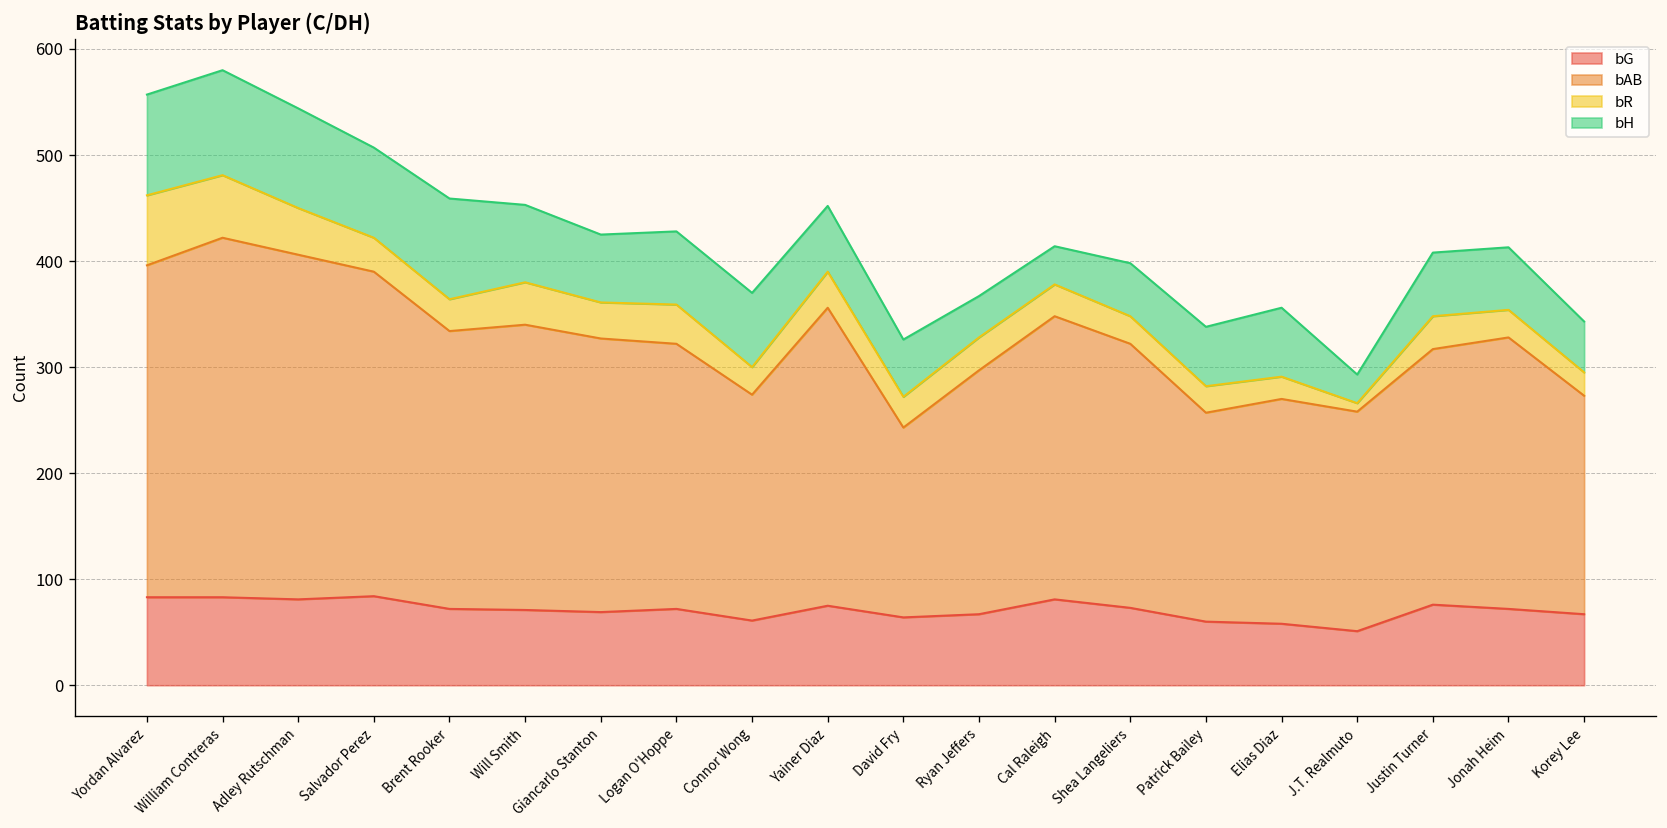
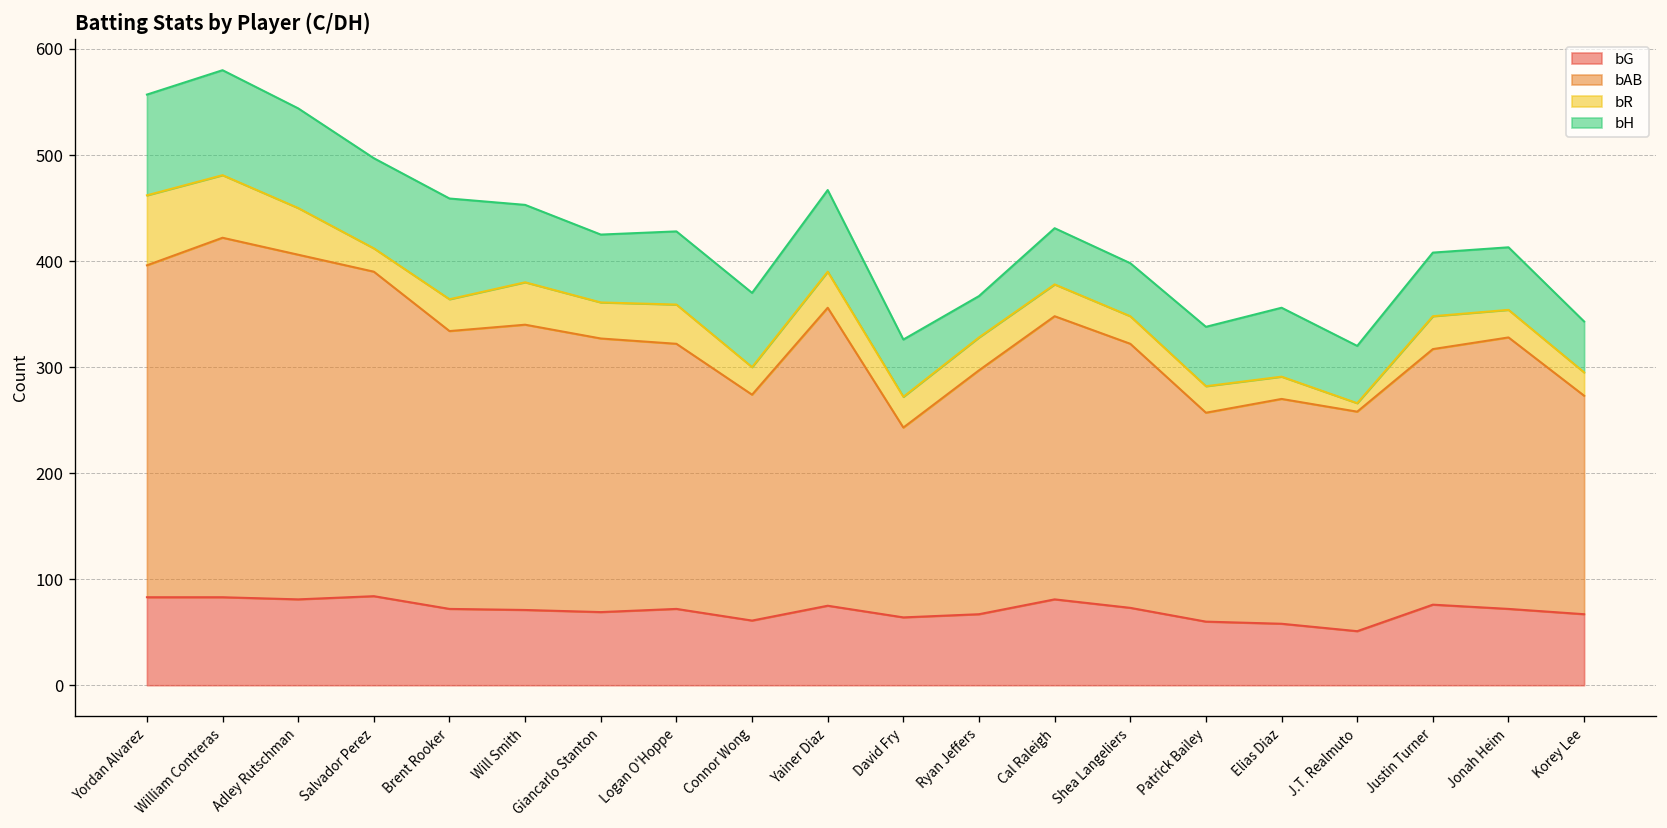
  {
    "bR": {
      "Yordan Alvarez": 70,
      "William Contreras": 60,
      "Adley Rutschman": 40,
-     "Salvador Perez": 30,
+     "Salvador Perez": 20,
      "Brent Rooker": 30,
      "Will Smith": 40,
      "Giancarlo Stanton": 30,
      "Logan O'Hoppe": 40,
      "Connor Wong": 30,
      "Yainer Diaz": 30,
      "David Fry": 30,
      "Ryan Jeffers": 30,
      "Cal Raleigh": 30,
      "Shea Langeliers": 30,
      "Patrick Bailey": 30,
      "Elias Diaz": 20,
      "J.T. Realmuto": 10,
      "Justin Turner": 30,
      "Jonah Heim": 30,
      "Korey Lee": 20
    },
    "bH": {
      "Yordan Alvarez": 100,
      "William Contreras": 100,
      "Adley Rutschman": 90,
      "Salvador Perez": 90,
      "Brent Rooker": 100,
      "Will Smith": 70,
      "Giancarlo Stanton": 60,
      "Logan O'Hoppe": 70,
      "Connor Wong": 70,
-     "Yainer Diaz": 60,
+     "Yainer Diaz": 80,
      "David Fry": 50,
      "Ryan Jeffers": 40,
-     "Cal Raleigh": 40,
+     "Cal Raleigh": 50,
      "Shea Langeliers": 50,
      "Patrick Bailey": 60,
      "Elias Diaz": 70,
-     "J.T. Realmuto": 30,
+     "J.T. Realmuto": 50,
      "Justin Turner": 60,
      "Jonah Heim": 60,
      "Korey Lee": 50
    }
  }
